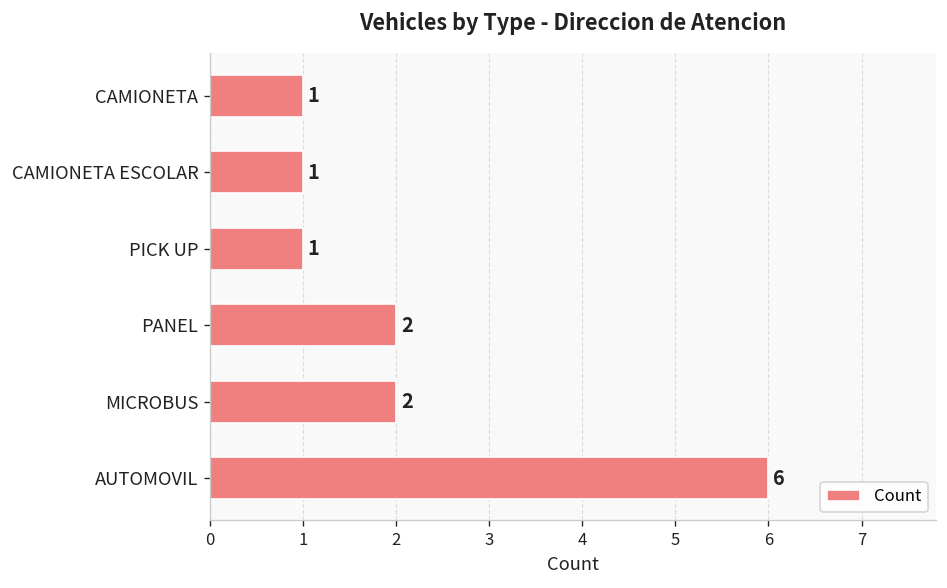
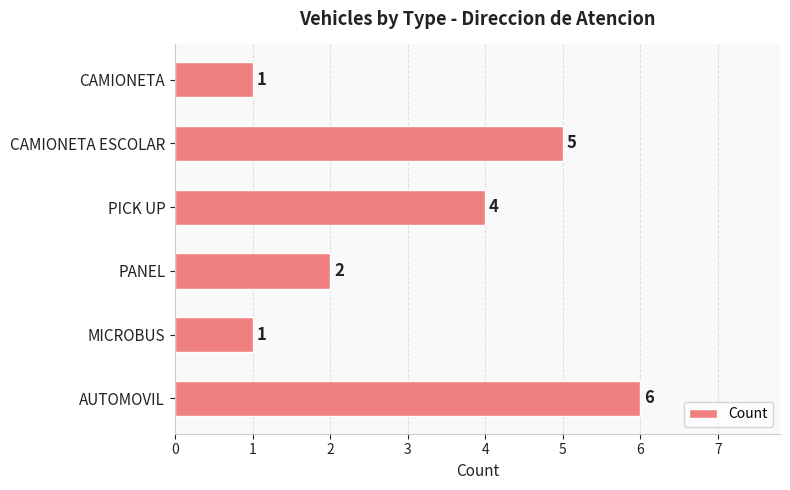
  {
    "CAMIONETA": 1,
-   "CAMIONETA ESCOLAR": 1,
-   "PICK UP": 1,
+   "CAMIONETA ESCOLAR": 5,
+   "PICK UP": 4,
    "PANEL": 2,
-   "MICROBUS": 2,
+   "MICROBUS": 1,
    "AUTOMOVIL": 6
  }
